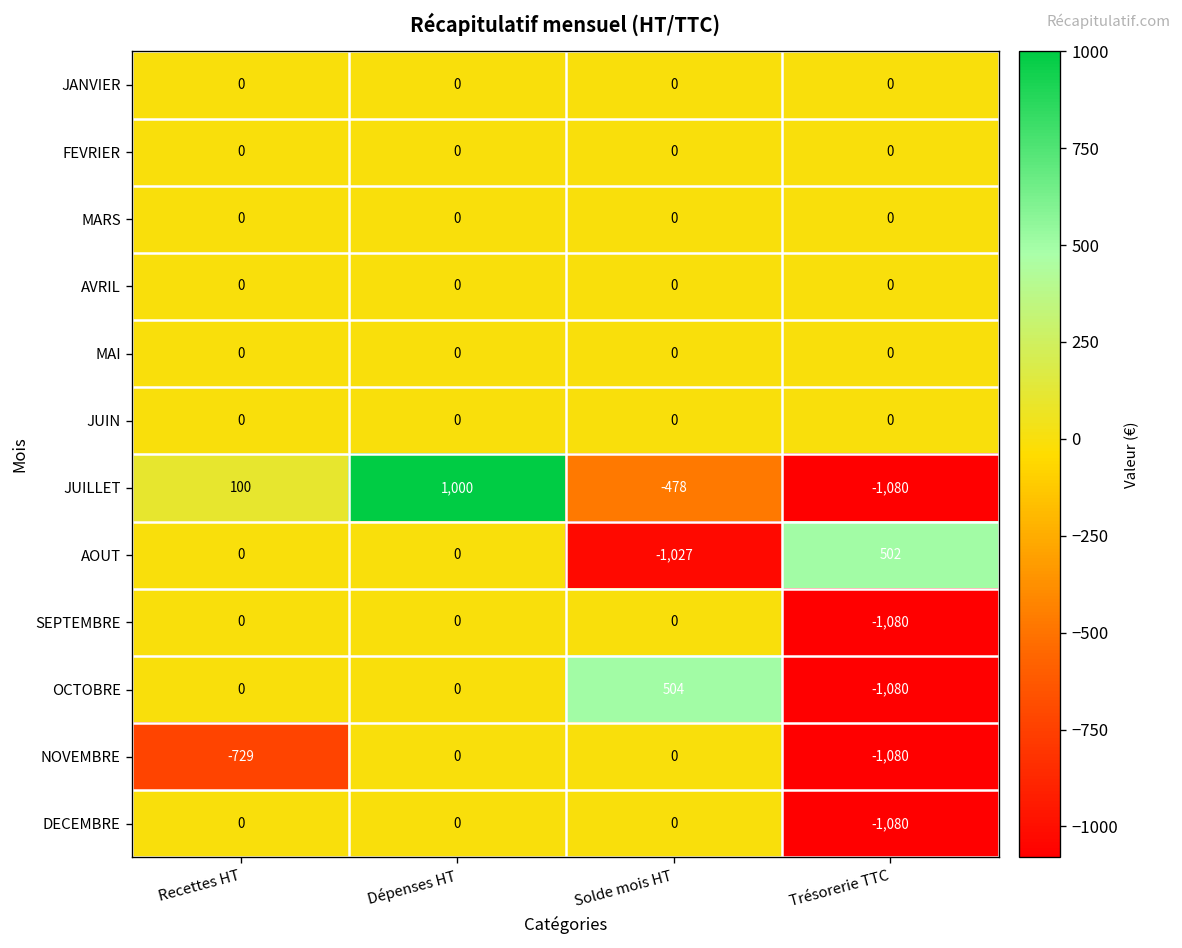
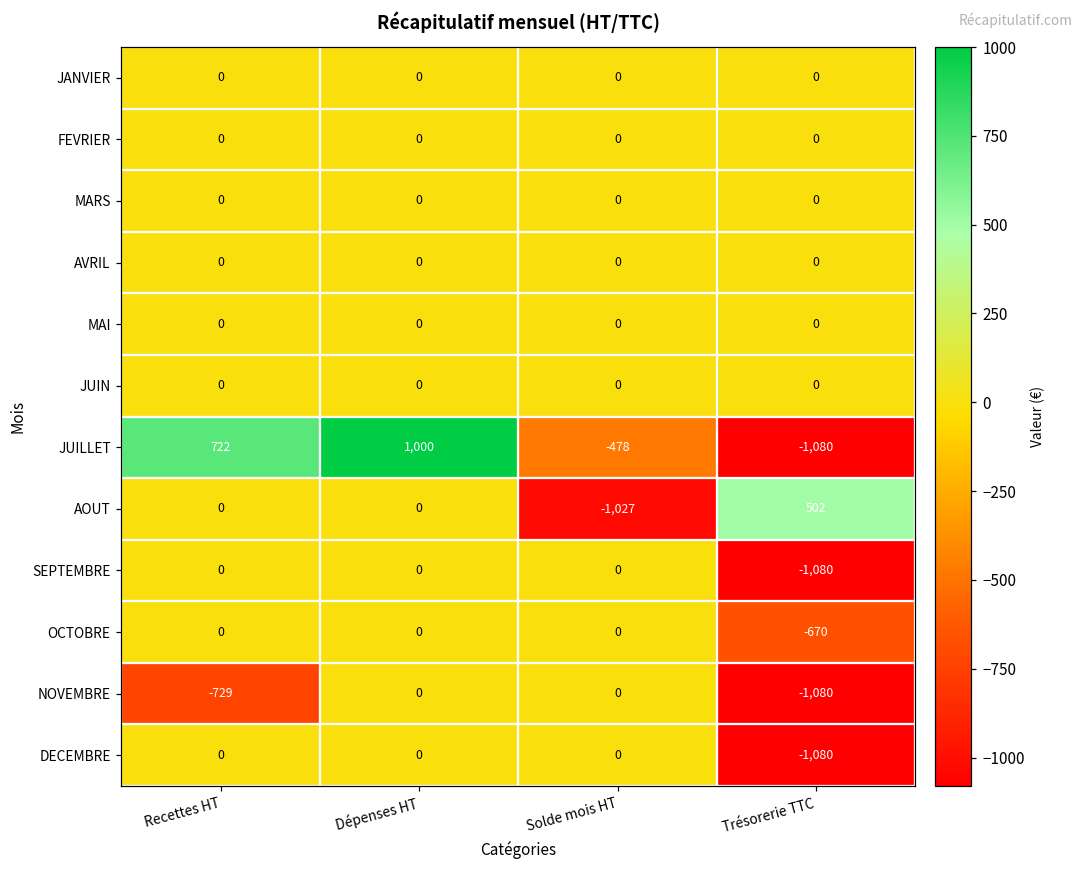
  {
    "JANVIER": {
      "Recettes HT": "0",
      "Dépenses HT": "0",
      "Solde mois HT": "0",
      "Trésorerie TTC": "0"
    },
    "FEVRIER": {
      "Recettes HT": "0",
      "Dépenses HT": "0",
      "Solde mois HT": "0",
      "Trésorerie TTC": "0"
    },
    "MARS": {
      "Recettes HT": "0",
      "Dépenses HT": "0",
      "Solde mois HT": "0",
      "Trésorerie TTC": "0"
    },
    "AVRIL": {
      "Recettes HT": "0",
      "Dépenses HT": "0",
      "Solde mois HT": "0",
      "Trésorerie TTC": "0"
    },
    "MAI": {
      "Recettes HT": "0",
      "Dépenses HT": "0",
      "Solde mois HT": "0",
      "Trésorerie TTC": "0"
    },
    "JUIN": {
      "Recettes HT": "0",
      "Dépenses HT": "0",
      "Solde mois HT": "0",
      "Trésorerie TTC": "0"
    },
    "JUILLET": {
-     "Recettes HT": "100",
+     "Recettes HT": "722",
      "Dépenses HT": "1,000",
      "Solde mois HT": "-478",
      "Trésorerie TTC": "-1,080"
    },
    "AOUT": {
      "Recettes HT": "0",
      "Dépenses HT": "0",
      "Solde mois HT": "-1,027",
      "Trésorerie TTC": "502"
    },
    "SEPTEMBRE": {
      "Recettes HT": "0",
      "Dépenses HT": "0",
      "Solde mois HT": "0",
      "Trésorerie TTC": "-1,080"
    },
    "OCTOBRE": {
      "Recettes HT": "0",
      "Dépenses HT": "0",
-     "Solde mois HT": "504",
-     "Trésorerie TTC": "-1,080"
+     "Solde mois HT": "0",
+     "Trésorerie TTC": "-670"
    },
    "NOVEMBRE": {
      "Recettes HT": "-729",
      "Dépenses HT": "0",
      "Solde mois HT": "0",
      "Trésorerie TTC": "-1,080"
    },
    "DECEMBRE": {
      "Recettes HT": "0",
      "Dépenses HT": "0",
      "Solde mois HT": "0",
      "Trésorerie TTC": "-1,080"
    }
  }
